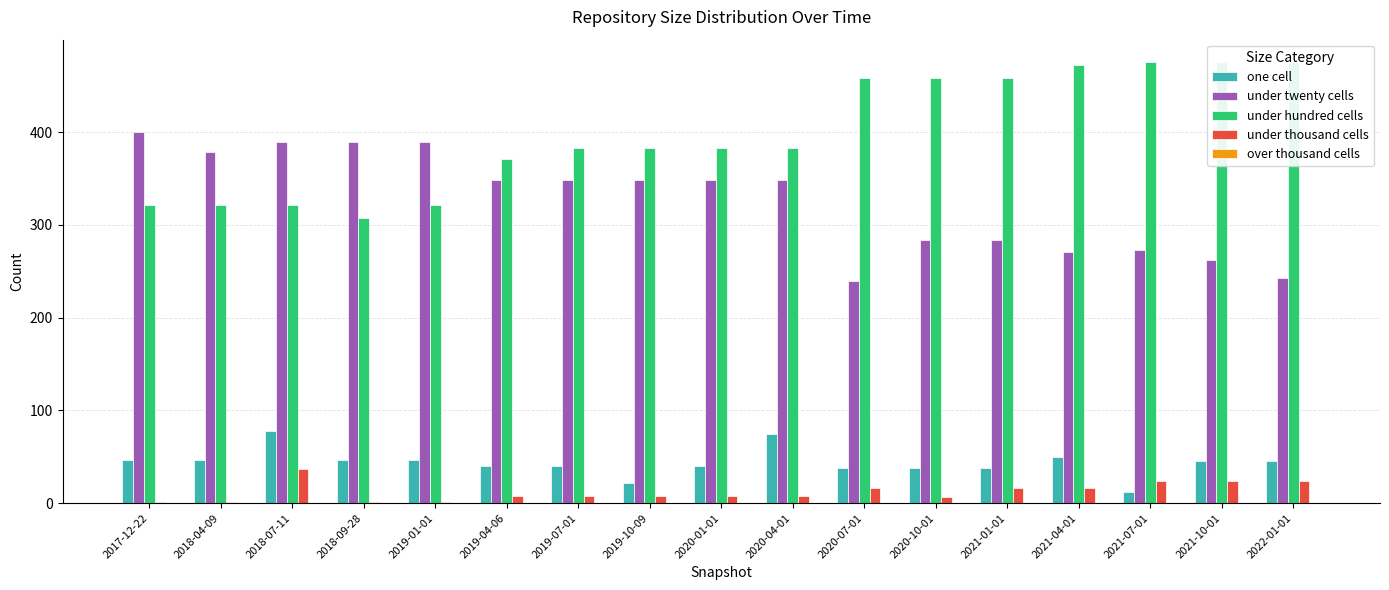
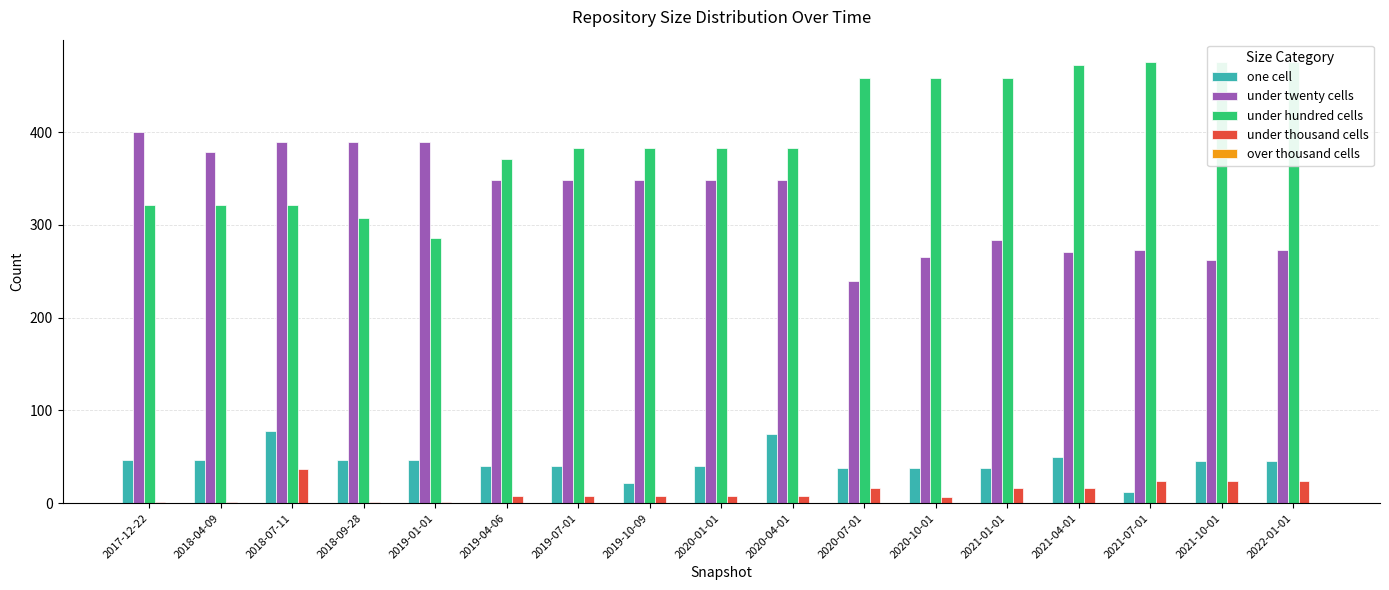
  {
    "one cell": {
      "2017-12-22": 50,
      "2018-04-09": 50,
      "2018-07-11": 80,
      "2018-09-28": 50,
      "2019-01-01": 50,
      "2019-04-06": 40,
      "2019-07-01": 40,
      "2019-10-09": 20,
      "2020-01-01": 40,
      "2020-04-01": 80,
      "2020-07-01": 40,
      "2020-10-01": 40,
      "2021-01-01": 40,
      "2021-04-01": 50,
      "2021-07-01": 10,
      "2021-10-01": 50,
      "2022-01-01": 50
    },
    "under twenty cells": {
      "2017-12-22": 400,
      "2018-04-09": 380,
      "2018-07-11": 390,
      "2018-09-28": 390,
      "2019-01-01": 390,
      "2019-04-06": 350,
      "2019-07-01": 350,
      "2019-10-09": 350,
      "2020-01-01": 350,
      "2020-04-01": 350,
      "2020-07-01": 240,
-     "2020-10-01": 280,
+     "2020-10-01": 270,
      "2021-01-01": 280,
      "2021-04-01": 270,
      "2021-07-01": 270,
      "2021-10-01": 260,
-     "2022-01-01": 240
+     "2022-01-01": 270
    },
    "under hundred cells": {
      "2017-12-22": 320,
      "2018-04-09": 320,
      "2018-07-11": 320,
      "2018-09-28": 310,
-     "2019-01-01": 320,
+     "2019-01-01": 290,
      "2019-04-06": 370,
      "2019-07-01": 380,
      "2019-10-09": 380,
      "2020-01-01": 380,
      "2020-04-01": 380,
      "2020-07-01": 460,
      "2020-10-01": 460,
      "2021-01-01": 460,
      "2021-04-01": 470,
      "2021-07-01": 480
    },
    "under thousand cells": {
      "2018-07-11": 40,
      "2019-04-06": 10,
      "2019-07-01": 10,
      "2019-10-09": 10,
      "2020-01-01": 10,
      "2020-04-01": 10,
      "2020-07-01": 20,
      "2020-10-01": 10,
      "2021-01-01": 20,
      "2021-04-01": 20,
      "2021-07-01": 20,
      "2021-10-01": 20,
      "2022-01-01": 20
    },
    "over thousand cells": {
      "2017-12-22": 0,
      "2018-04-09": 0,
      "2018-07-11": 0,
      "2018-09-28": 0,
      "2019-01-01": 0,
      "2019-04-06": 0,
      "2019-07-01": 0,
      "2019-10-09": 0,
      "2020-01-01": 0,
      "2020-04-01": 0,
      "2020-07-01": 0,
      "2020-10-01": 0,
      "2021-01-01": 0,
      "2021-04-01": 0,
      "2021-07-01": 0,
      "2021-10-01": 0,
      "2022-01-01": 0
    }
  }
